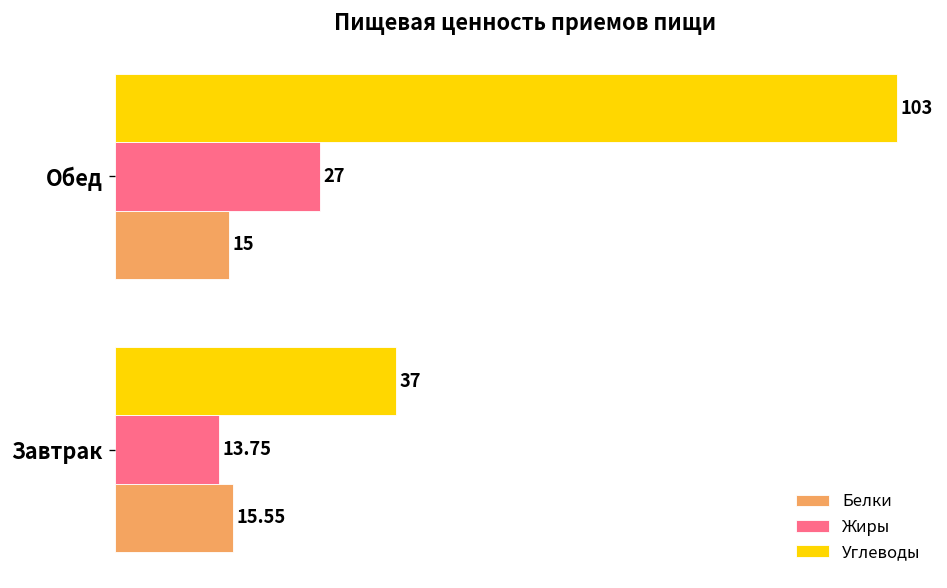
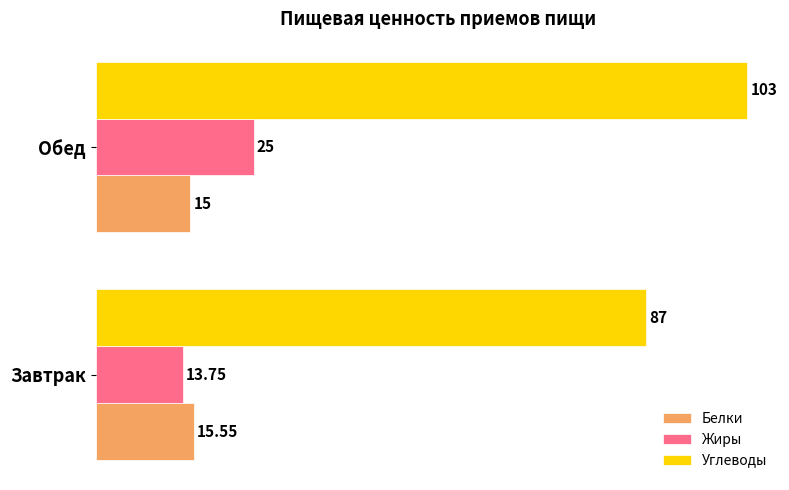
  {
    "Белки": {
      "Обед": 15,
      "Завтрак": 15.55
    },
    "Жиры": {
-     "Обед": 27,
+     "Обед": 25,
      "Завтрак": 13.75
    },
    "Углеводы": {
      "Обед": 103,
-     "Завтрак": 37
+     "Завтрак": 87
    }
  }
